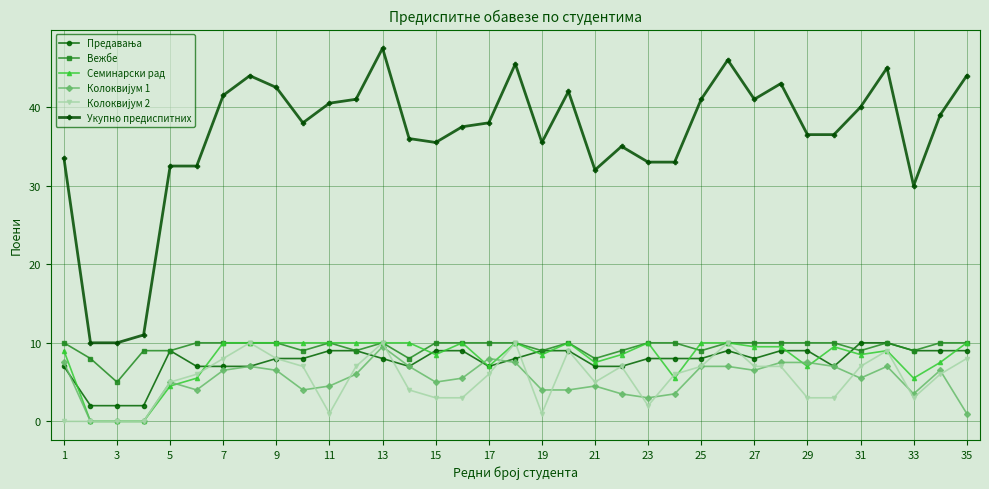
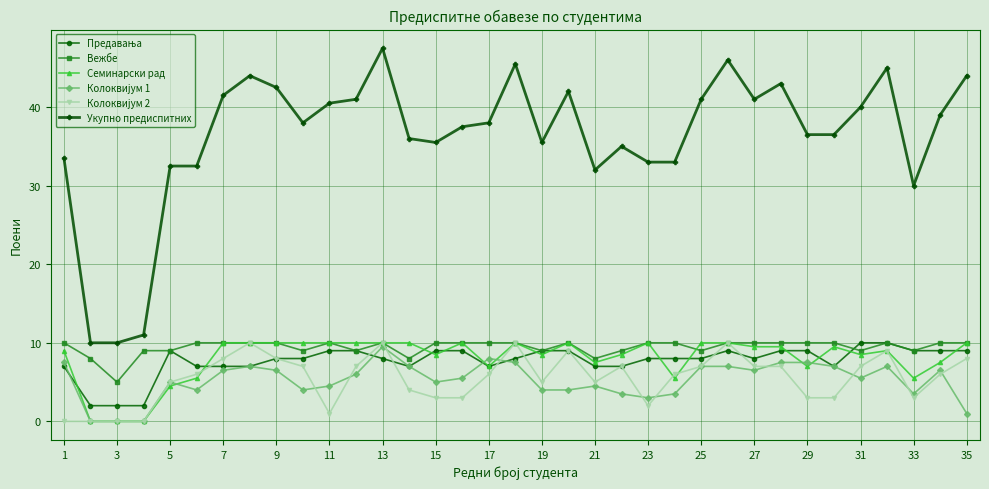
  {
    "Вежбе": {
      "1": 10,
      "3": 5,
      "15": 10,
      "17": 10,
      "21": 8,
      "25": 9,
      "27": 10,
      "29": 10,
      "31": 9
    },
    "Семинарски рад": {
      "1": 9,
      "5": 5,
      "15": 9,
      "19": 9,
      "21": 8,
      "25": 10,
      "27": 10,
      "29": 7,
      "31": 9,
      "33": 6
    },
    "Колоквијум 1": {
      "1": 8,
      "7": 7,
      "9": 7,
      "11": 5,
      "13": 10,
      "15": 5,
      "17": 8,
      "19": 4,
      "21": 5,
      "23": 3,
      "27": 7,
      "29": 8,
      "31": 6,
      "33": 4,
      "35": 1
    },
    "Колоквијум 2": {
      "1": 0,
      "7": 8,
      "11": 1,
      "15": 3,
      "17": 6,
-     "19": 1,
+     "19": 5,
      "21": 5,
      "23": 2,
      "27": 7,
      "29": 3,
      "31": 7,
      "33": 3,
      "35": 8
    }
  }
